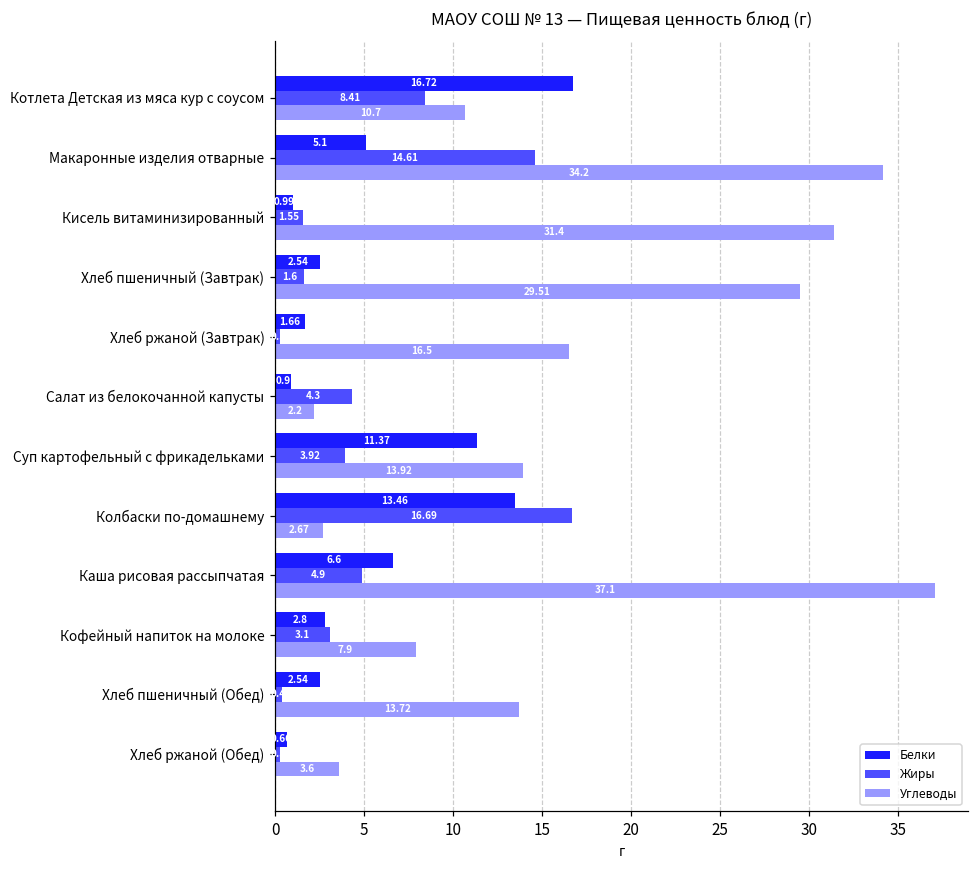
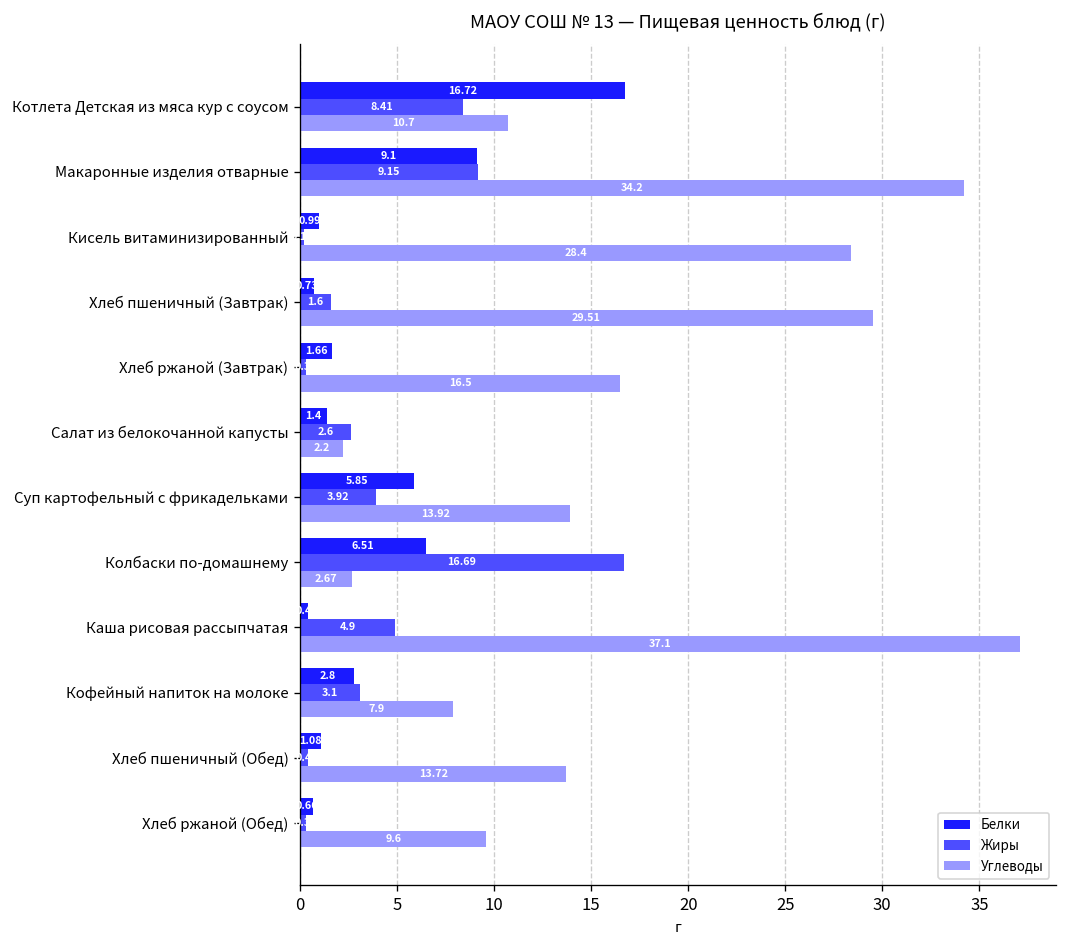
  {
    "Белки": {
      "Котлета Детская из мяса кур с соусом": 16.72,
-     "Макаронные изделия отварные": 5.1,
+     "Макаронные изделия отварные": 9.1,
      "Кисель витаминизированный": 0.99,
-     "Хлеб пшеничный (Завтрак)": 2.54,
+     "Хлеб пшеничный (Завтрак)": 0.73,
      "Хлеб ржаной (Завтрак)": 1.66,
-     "Салат из белокочанной капусты": 0.9,
-     "Суп картофельный с фрикадельками": 11.37,
-     "Колбаски по-домашнему": 13.46,
-     "Каша рисовая рассыпчатая": 6.6,
+     "Салат из белокочанной капусты": 1.4,
+     "Суп картофельный с фрикадельками": 5.85,
+     "Колбаски по-домашнему": 6.51,
+     "Каша рисовая рассыпчатая": 0.4,
      "Кофейный напиток на молоке": 2.8,
-     "Хлеб пшеничный (Обед)": 2.54,
+     "Хлеб пшеничный (Обед)": 1.08,
      "Хлеб ржаной (Обед)": 0.66
    },
    "Жиры": {
      "Котлета Детская из мяса кур с соусом": 8.41,
-     "Макаронные изделия отварные": 14.61,
-     "Кисель витаминизированный": 1.6,
+     "Макаронные изделия отварные": 9.15,
+     "Кисель витаминизированный": 0.2,
      "Хлеб пшеничный (Завтрак)": 1.6,
-     "Салат из белокочанной капусты": 4.3,
+     "Салат из белокочанной капусты": 2.6,
      "Суп картофельный с фрикадельками": 3.92,
      "Колбаски по-домашнему": 16.69,
      "Каша рисовая рассыпчатая": 4.9,
      "Кофейный напиток на молоке": 3.1
    },
    "Углеводы": {
      "Котлета Детская из мяса кур с соусом": 10.7,
      "Макаронные изделия отварные": 34.2,
-     "Кисель витаминизированный": 31.4,
+     "Кисель витаминизированный": 28.4,
      "Хлеб пшеничный (Завтрак)": 29.51,
      "Хлеб ржаной (Завтрак)": 16.5,
      "Салат из белокочанной капусты": 2.2,
      "Суп картофельный с фрикадельками": 13.92,
      "Колбаски по-домашнему": 2.67,
      "Каша рисовая рассыпчатая": 37.1,
      "Кофейный напиток на молоке": 7.9,
      "Хлеб пшеничный (Обед)": 13.72,
-     "Хлеб ржаной (Обед)": 3.6
+     "Хлеб ржаной (Обед)": 9.6
    }
  }
